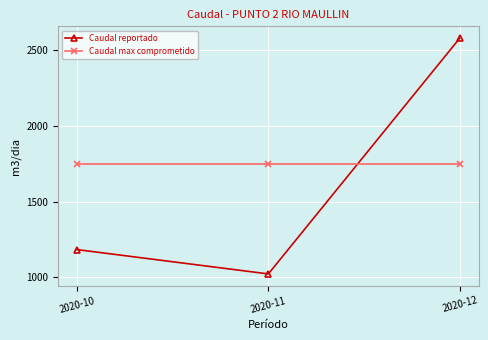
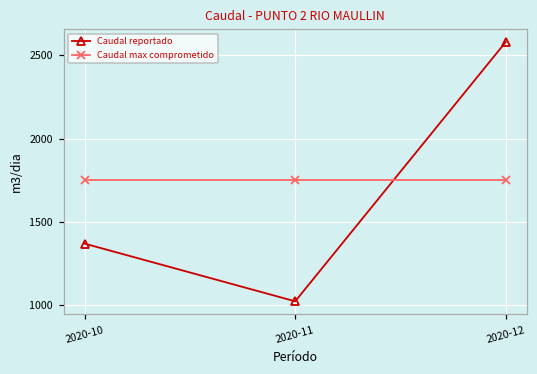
  {
    "Caudal reportado": {
-     "2020-10": 1180,
+     "2020-10": 1370,
      "2020-11": 1020,
      "2020-12": 2580
    },
    "Caudal max comprometido": {
      "2020-10": 1750,
      "2020-11": 1750,
      "2020-12": 1750
    }
  }
